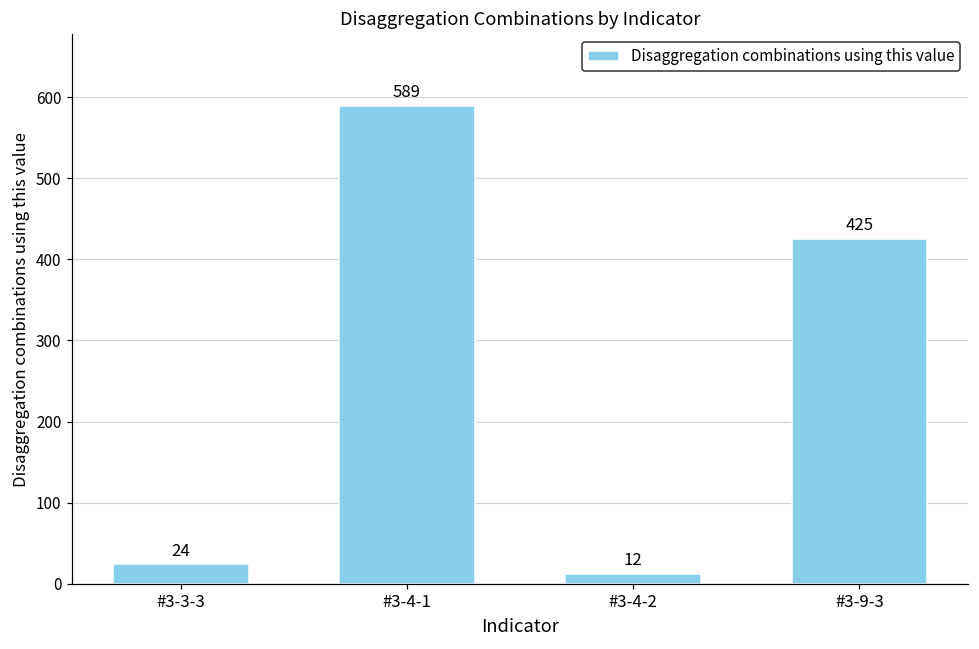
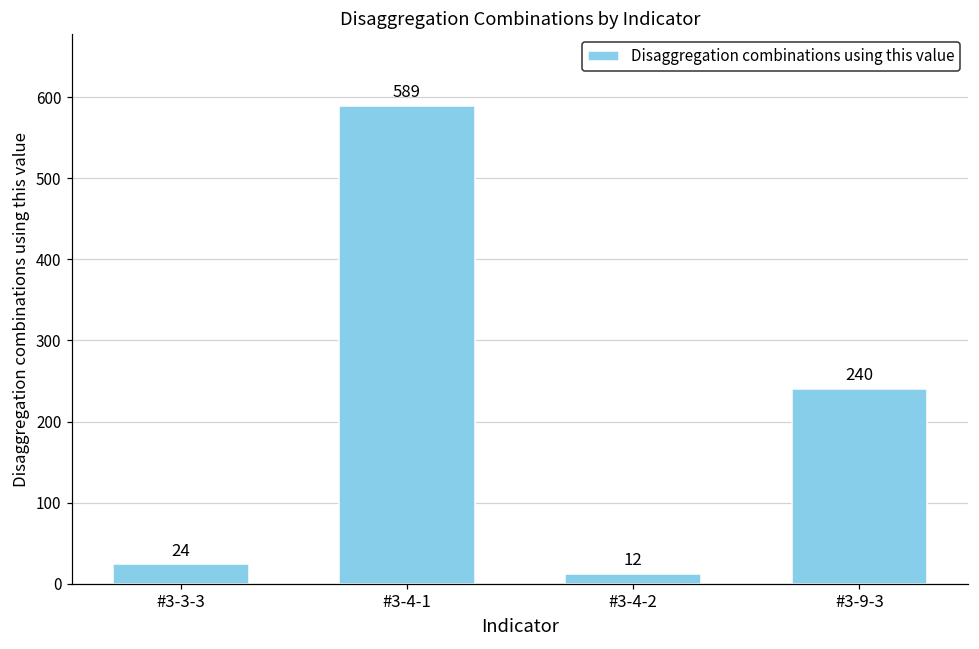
  {
    "#3-3-3": 24,
    "#3-4-1": 589,
    "#3-4-2": 12,
-   "#3-9-3": 425
+   "#3-9-3": 240
  }
